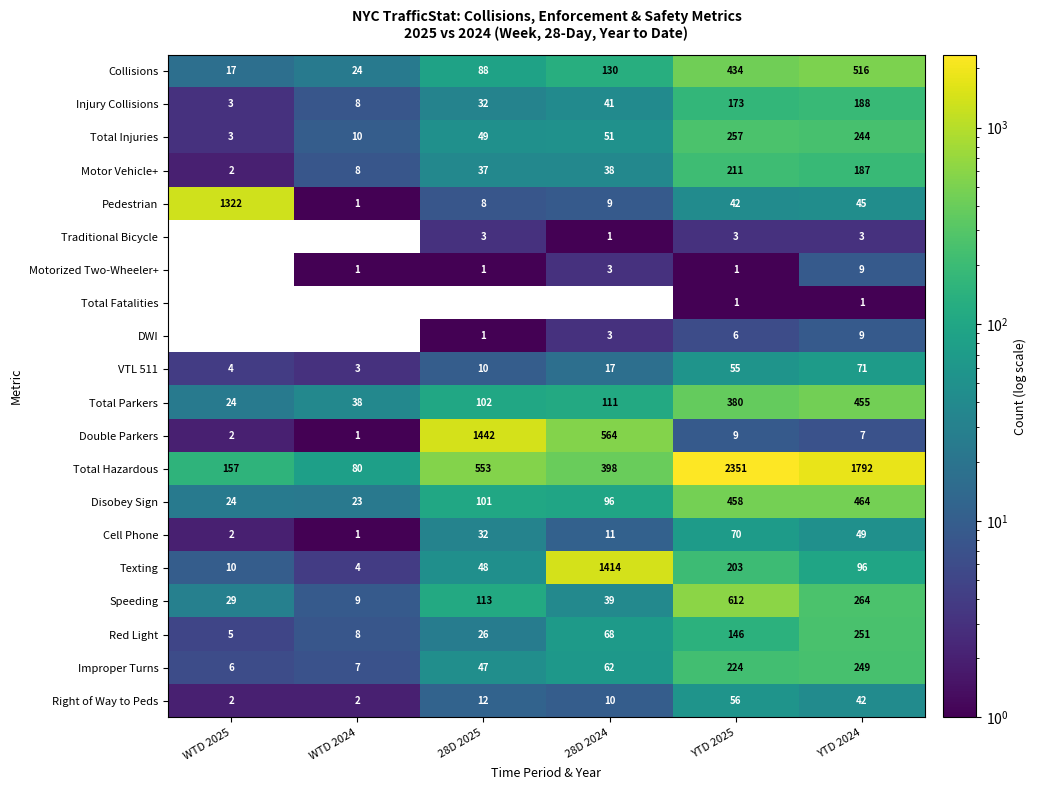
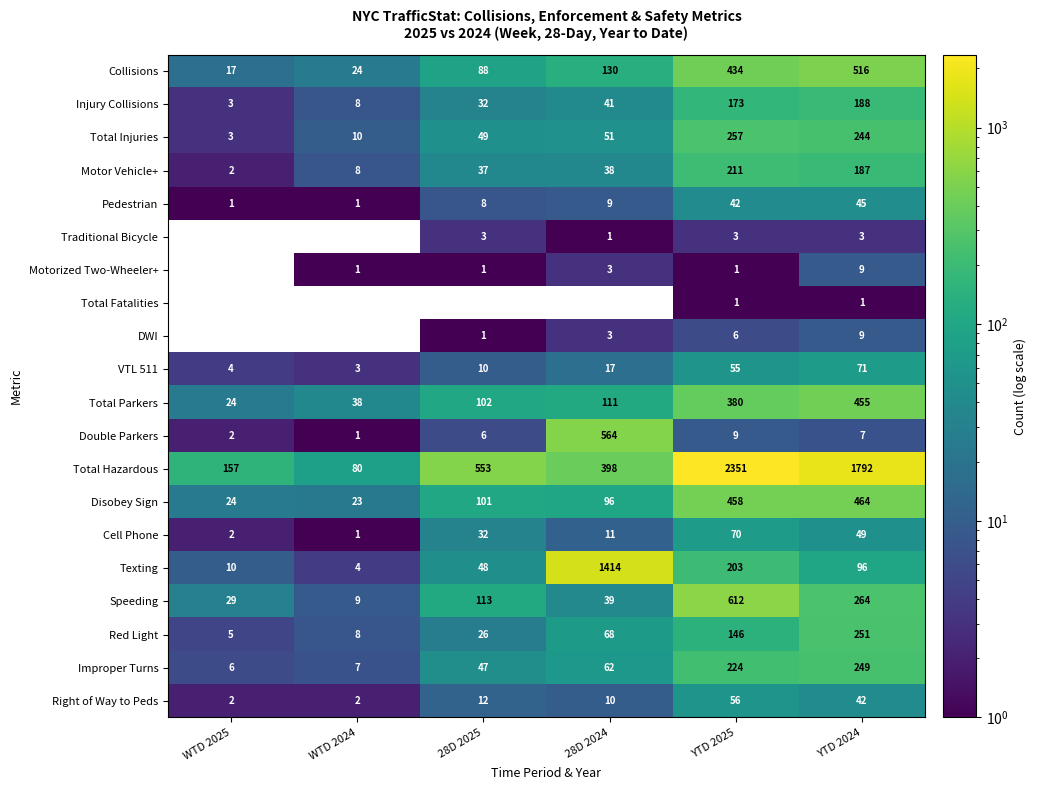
  {
    "Collisions": {
      "WTD 2025": 17,
      "WTD 2024": 24,
      "28D 2025": 88,
      "28D 2024": 130,
      "YTD 2025": 434,
      "YTD 2024": 516
    },
    "Injury Collisions": {
      "WTD 2025": 3,
      "WTD 2024": 8,
      "28D 2025": 32,
      "28D 2024": 41,
      "YTD 2025": 173,
      "YTD 2024": 188
    },
    "Total Injuries": {
      "WTD 2025": 3,
      "WTD 2024": 10,
      "28D 2025": 49,
      "28D 2024": 51,
      "YTD 2025": 257,
      "YTD 2024": 244
    },
    "Motor Vehicle+": {
      "WTD 2025": 2,
      "WTD 2024": 8,
      "28D 2025": 37,
      "28D 2024": 38,
      "YTD 2025": 211,
      "YTD 2024": 187
    },
    "Pedestrian": {
-     "WTD 2025": 1322,
+     "WTD 2025": 1,
      "WTD 2024": 1,
      "28D 2025": 8,
      "28D 2024": 9,
      "YTD 2025": 42,
      "YTD 2024": 45
    },
    "Traditional Bicycle": {
      "28D 2025": 3,
      "28D 2024": 1,
      "YTD 2025": 3,
      "YTD 2024": 3
    },
    "Motorized Two-Wheeler+": {
      "WTD 2024": 1,
      "28D 2025": 1,
      "28D 2024": 3,
      "YTD 2025": 1,
      "YTD 2024": 9
    },
    "Total Fatalities": {
      "YTD 2025": 1,
      "YTD 2024": 1
    },
    "DWI": {
      "28D 2025": 1,
      "28D 2024": 3,
      "YTD 2025": 6,
      "YTD 2024": 9
    },
    "VTL 511": {
      "WTD 2025": 4,
      "WTD 2024": 3,
      "28D 2025": 10,
      "28D 2024": 17,
      "YTD 2025": 55,
      "YTD 2024": 71
    },
    "Total Parkers": {
      "WTD 2025": 24,
      "WTD 2024": 38,
      "28D 2025": 102,
      "28D 2024": 111,
      "YTD 2025": 380,
      "YTD 2024": 455
    },
    "Double Parkers": {
      "WTD 2025": 2,
      "WTD 2024": 1,
-     "28D 2025": 1442,
+     "28D 2025": 6,
      "28D 2024": 564,
      "YTD 2025": 9,
      "YTD 2024": 7
    },
    "Total Hazardous": {
      "WTD 2025": 157,
      "WTD 2024": 80,
      "28D 2025": 553,
      "28D 2024": 398,
      "YTD 2025": 2351,
      "YTD 2024": 1792
    },
    "Disobey Sign": {
      "WTD 2025": 24,
      "WTD 2024": 23,
      "28D 2025": 101,
      "28D 2024": 96,
      "YTD 2025": 458,
      "YTD 2024": 464
    },
    "Cell Phone": {
      "WTD 2025": 2,
      "WTD 2024": 1,
      "28D 2025": 32,
      "28D 2024": 11,
      "YTD 2025": 70,
      "YTD 2024": 49
    },
    "Texting": {
      "WTD 2025": 10,
      "WTD 2024": 4,
      "28D 2025": 48,
      "28D 2024": 1414,
      "YTD 2025": 203,
      "YTD 2024": 96
    },
    "Speeding": {
      "WTD 2025": 29,
      "WTD 2024": 9,
      "28D 2025": 113,
      "28D 2024": 39,
      "YTD 2025": 612,
      "YTD 2024": 264
    },
    "Red Light": {
      "WTD 2025": 5,
      "WTD 2024": 8,
      "28D 2025": 26,
      "28D 2024": 68,
      "YTD 2025": 146,
      "YTD 2024": 251
    },
    "Improper Turns": {
      "WTD 2025": 6,
      "WTD 2024": 7,
      "28D 2025": 47,
      "28D 2024": 62,
      "YTD 2025": 224,
      "YTD 2024": 249
    },
    "Right of Way to Peds": {
      "WTD 2025": 2,
      "WTD 2024": 2,
      "28D 2025": 12,
      "28D 2024": 10,
      "YTD 2025": 56,
      "YTD 2024": 42
    }
  }
